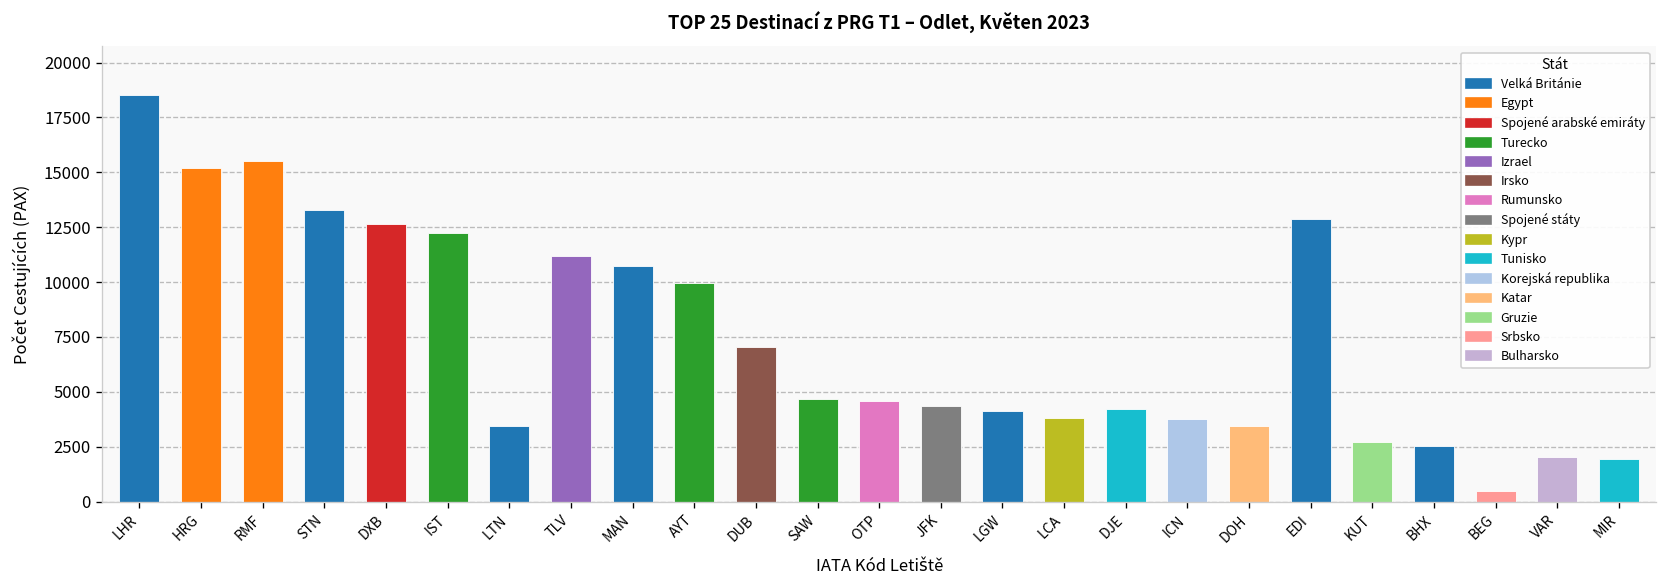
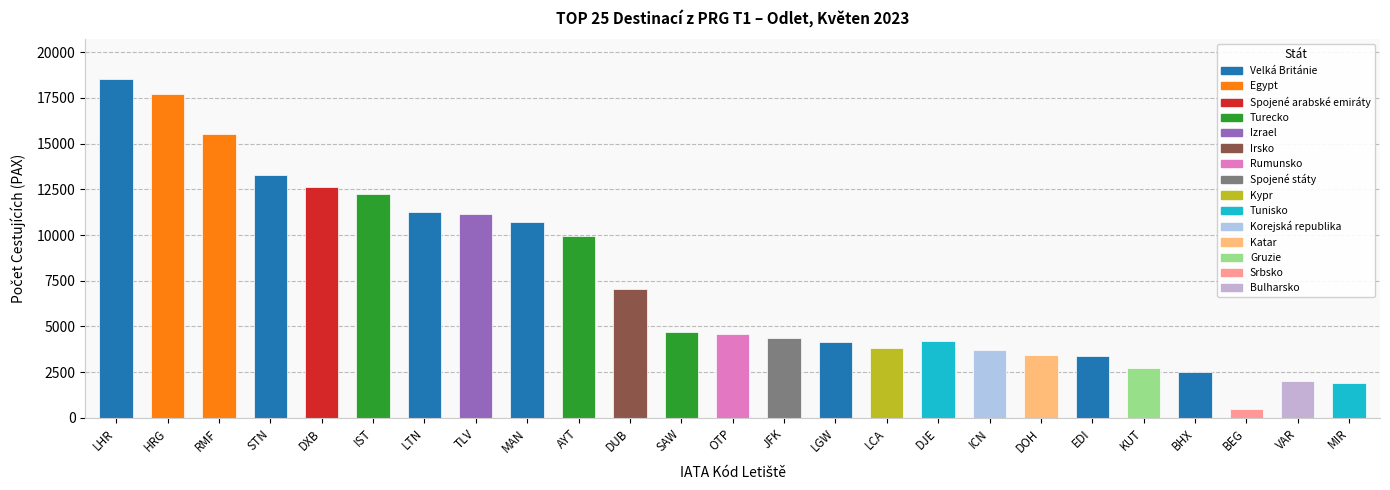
  {
    "LHR": 18500,
-   "HRG": 15200,
+   "HRG": 17700,
    "RMF": 15500,
    "STN": 13300,
    "DXB": 12600,
    "IST": 12200,
-   "LTN": 3400,
+   "LTN": 11300,
    "TLV": 11200,
    "MAN": 10700,
    "AYT": 9900,
    "DUB": 7000,
    "SAW": 4700,
    "OTP": 4600,
    "JFK": 4400,
    "LGW": 4100,
    "LCA": 3800,
    "DJE": 4200,
    "ICN": 3700,
    "DOH": 3400,
-   "EDI": 12900,
+   "EDI": 3400,
    "KUT": 2700,
    "BHX": 2500,
    "BEG": 500,
    "VAR": 2000,
    "MIR": 1900
  }
